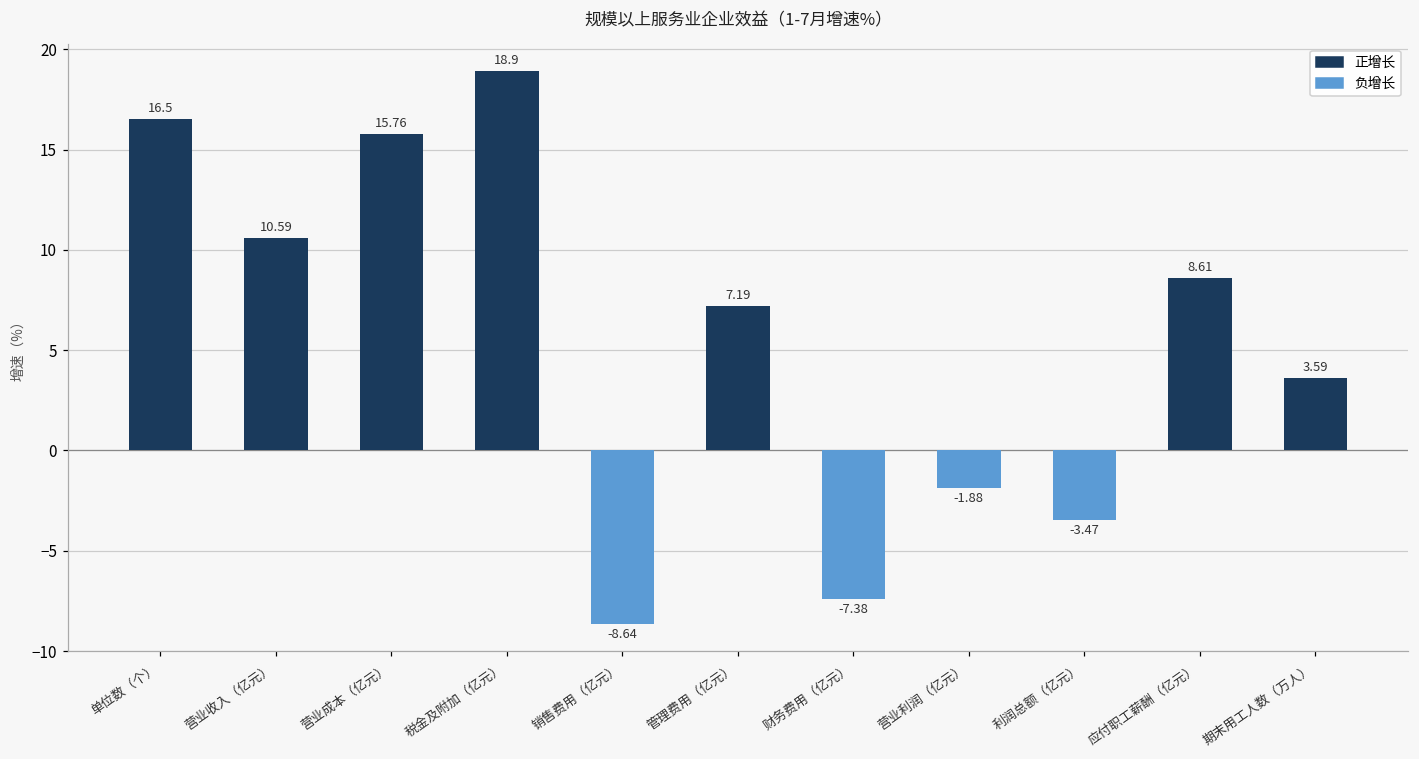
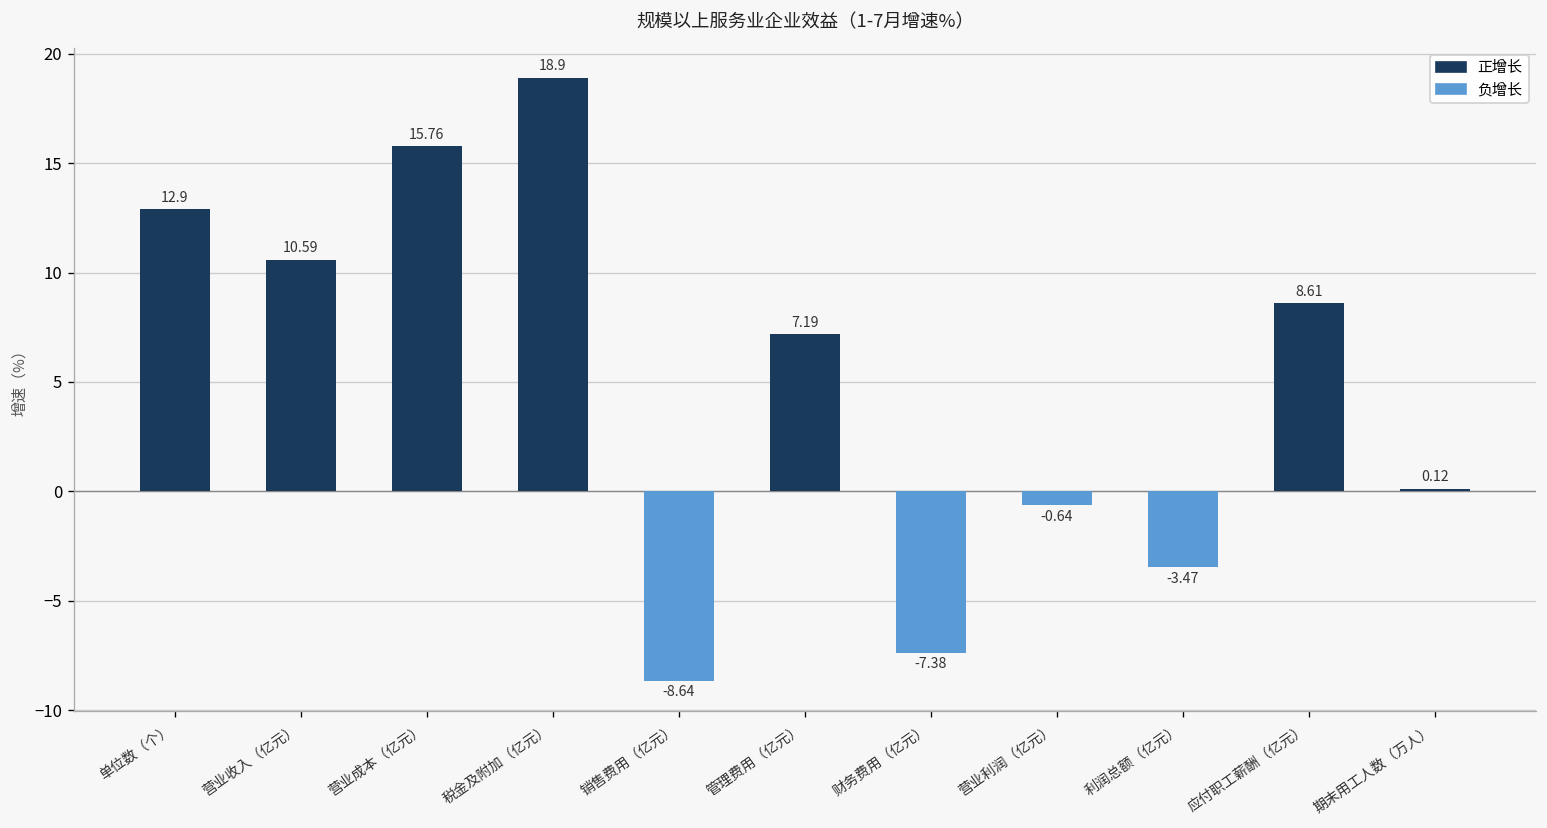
  {
-   "单位数（个）": 16.5,
+   "单位数（个）": 12.9,
    "营业收入（亿元）": 10.59,
    "营业成本（亿元）": 15.76,
    "税金及附加（亿元）": 18.9,
    "销售费用（亿元）": -8.64,
    "管理费用（亿元）": 7.19,
    "财务费用（亿元）": -7.38,
-   "营业利润（亿元）": -1.88,
+   "营业利润（亿元）": -0.64,
    "利润总额（亿元）": -3.47,
    "应付职工薪酬（亿元）": 8.61,
-   "期末用工人数（万人）": 3.59
+   "期末用工人数（万人）": 0.12
  }
